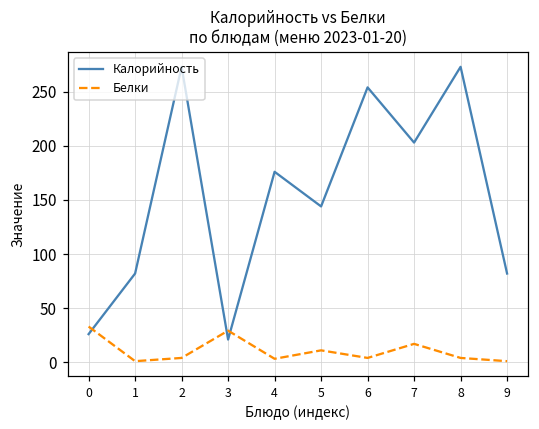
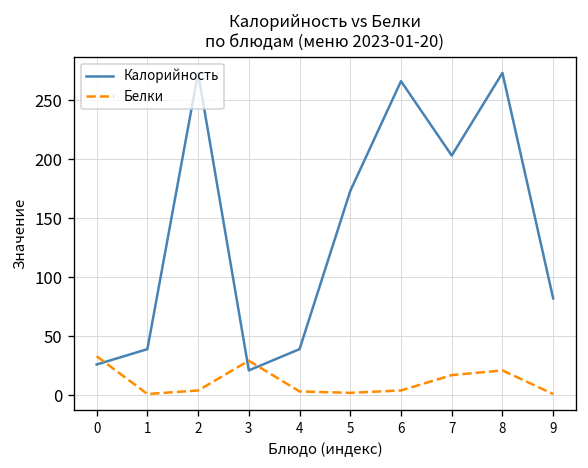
  {
    "Калорийность": {
      "0": 30,
-     "1": 80,
+     "1": 40,
      "3": 20,
-     "4": 180,
-     "5": 140,
-     "6": 250,
+     "4": 40,
+     "5": 170,
+     "6": 270,
      "7": 200,
      "8": 270,
      "9": 80
    },
    "Белки": {
      "0": 30,
      "1": 0,
      "2": 0,
      "3": 30,
      "4": 0,
-     "5": 10,
+     "5": 0,
      "6": 0,
      "7": 20,
-     "8": 0,
+     "8": 20,
      "9": 0
    }
  }
